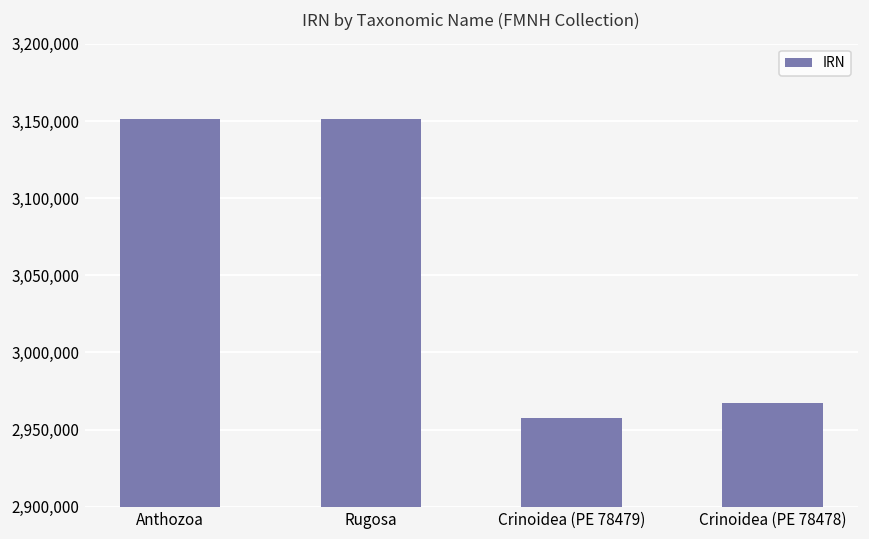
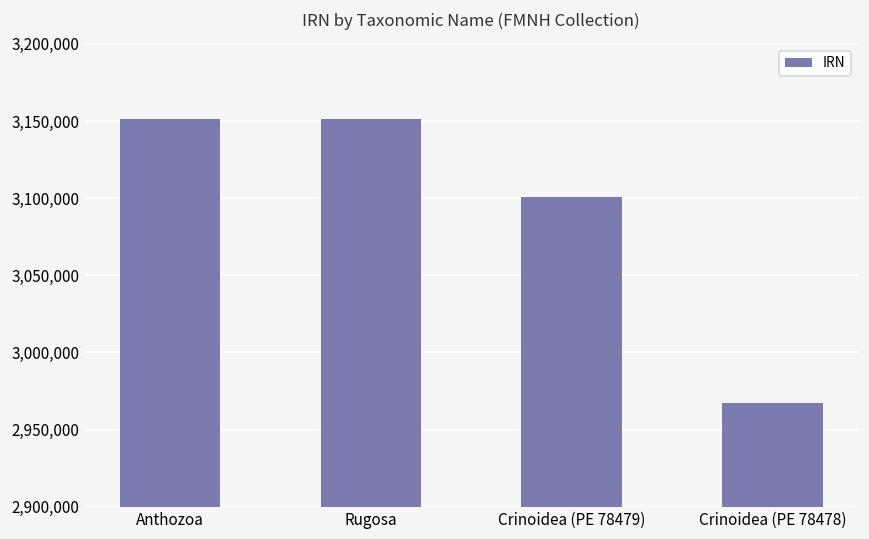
  {
    "Anthozoa": "3,151,000",
    "Rugosa": "3,151,000",
-   "Crinoidea (PE 78479)": "2,957,000",
+   "Crinoidea (PE 78479)": "3,100,000",
    "Crinoidea (PE 78478)": "2,967,000"
  }
